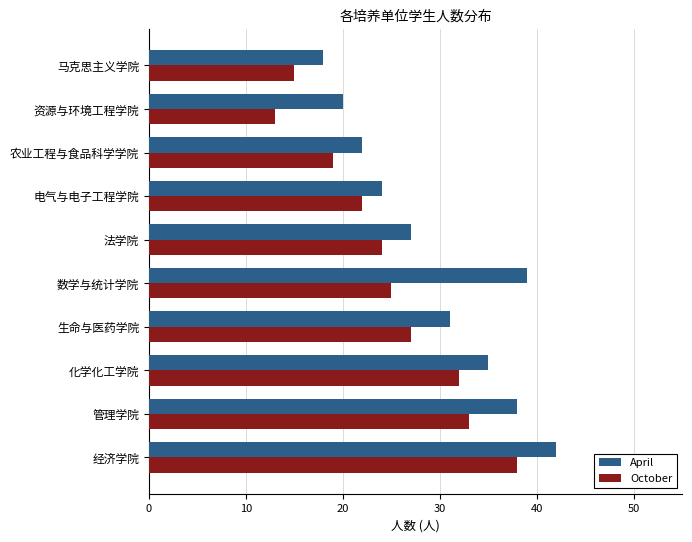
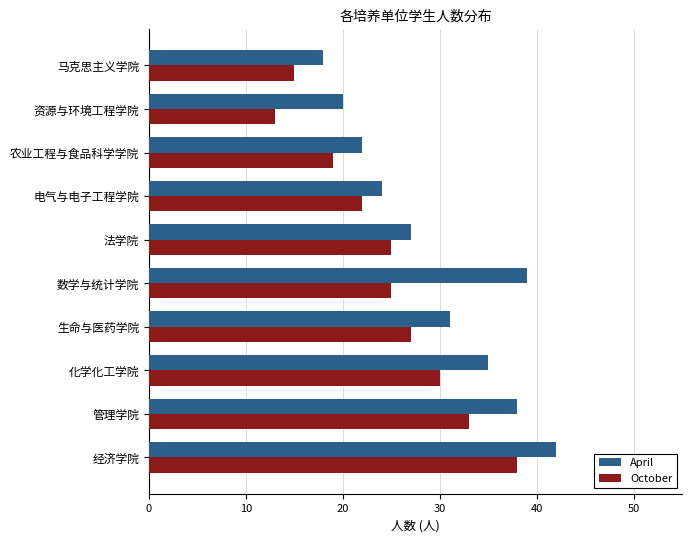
  {
    "April": {
      "马克思主义学院": 18,
      "资源与环境工程学院": 20,
      "农业工程与食品科学学院": 22,
      "电气与电子工程学院": 24,
      "法学院": 27,
      "数学与统计学院": 39,
      "生命与医药学院": 31,
      "化学化工学院": 35,
      "管理学院": 38,
      "经济学院": 42
    },
    "October": {
      "马克思主义学院": 15,
      "资源与环境工程学院": 13,
      "农业工程与食品科学学院": 19,
      "电气与电子工程学院": 22,
-     "法学院": 24,
+     "法学院": 25,
      "数学与统计学院": 25,
      "生命与医药学院": 27,
-     "化学化工学院": 32,
+     "化学化工学院": 30,
      "管理学院": 33,
      "经济学院": 38
    }
  }
